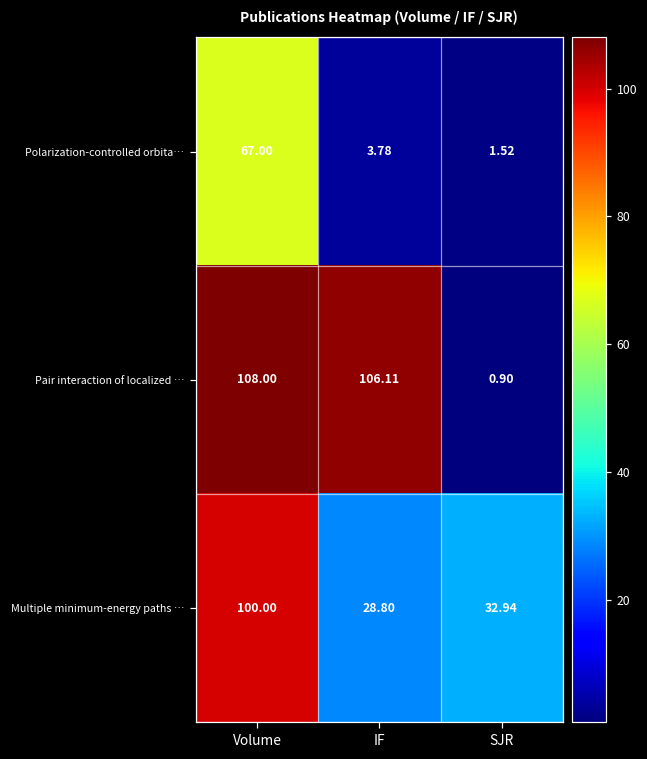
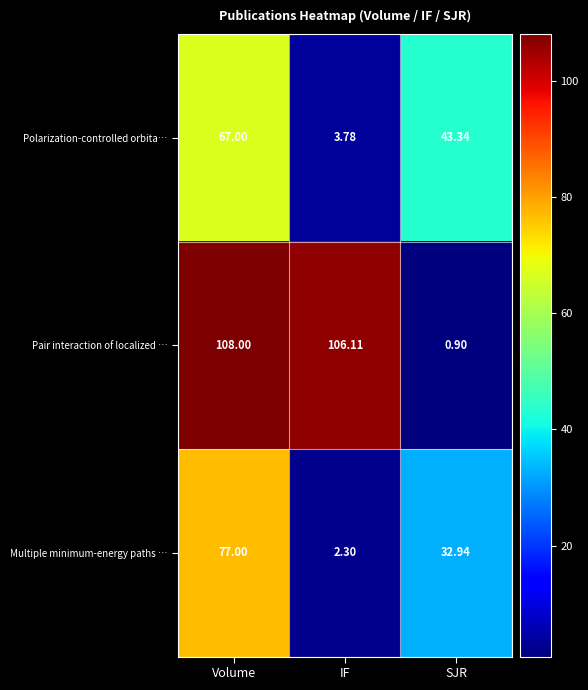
  {
    "Polarization-controlled orbita…": {
      "Volume": 67.00,
      "IF": 3.78,
-     "SJR": 1.52
+     "SJR": 43.34
    },
    "Pair interaction of localized …": {
      "Volume": 108.00,
      "IF": 106.11,
      "SJR": 0.90
    },
    "Multiple minimum-energy paths …": {
-     "Volume": 100.00,
-     "IF": 28.80,
+     "Volume": 77.00,
+     "IF": 2.30,
      "SJR": 32.94
    }
  }
